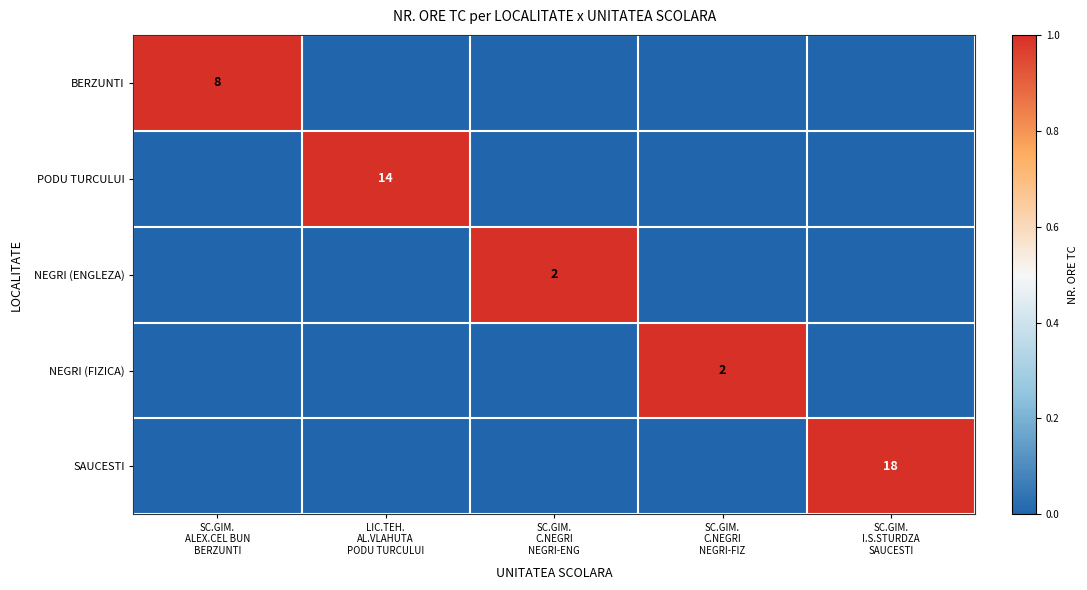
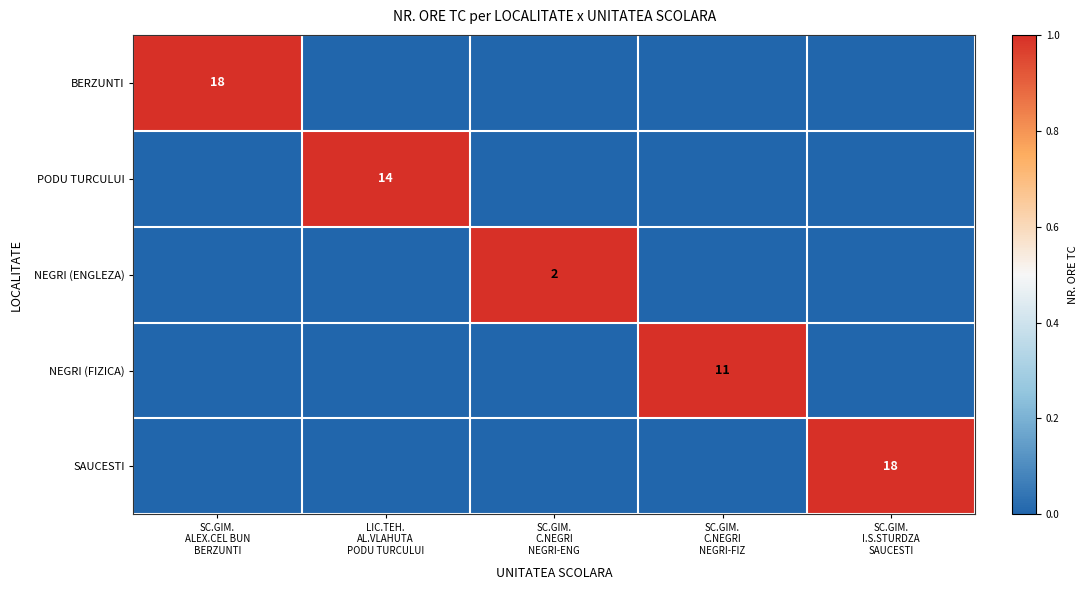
  {
    "BERZUNTI": {
-     "SC.GIM. ALEX.CEL BUN BERZUNTI": 8
+     "SC.GIM. ALEX.CEL BUN BERZUNTI": 18
    },
    "PODU TURCULUI": {
      "LIC.TEH. AL.VLAHUTA PODU TURCULUI": 14
    },
    "NEGRI (ENGLEZA)": {
      "SC.GIM. C.NEGRI NEGRI-ENG": 2
    },
    "NEGRI (FIZICA)": {
-     "SC.GIM. C.NEGRI NEGRI-FIZ": 2
+     "SC.GIM. C.NEGRI NEGRI-FIZ": 11
    },
    "SAUCESTI": {
      "SC.GIM. I.S.STURDZA SAUCESTI": 18
    }
  }
